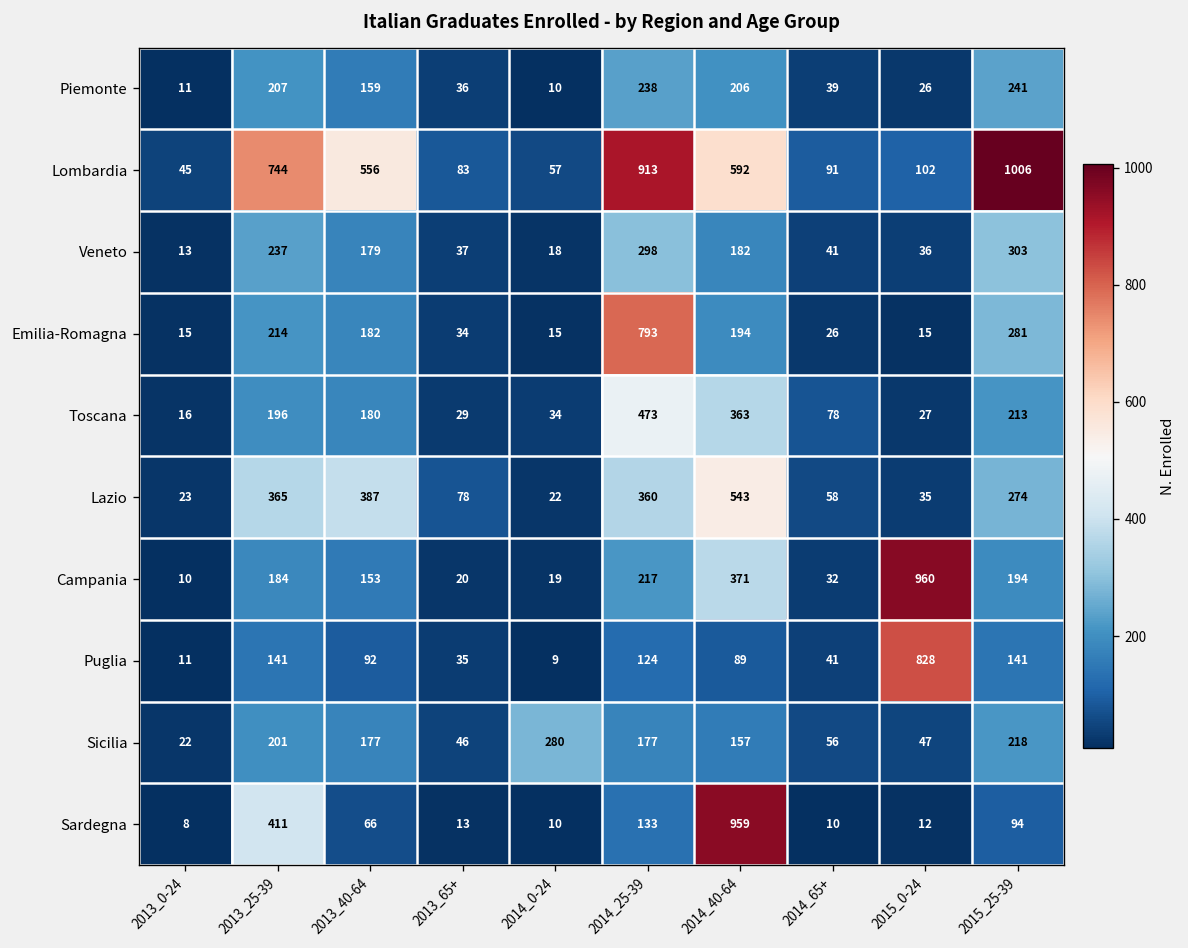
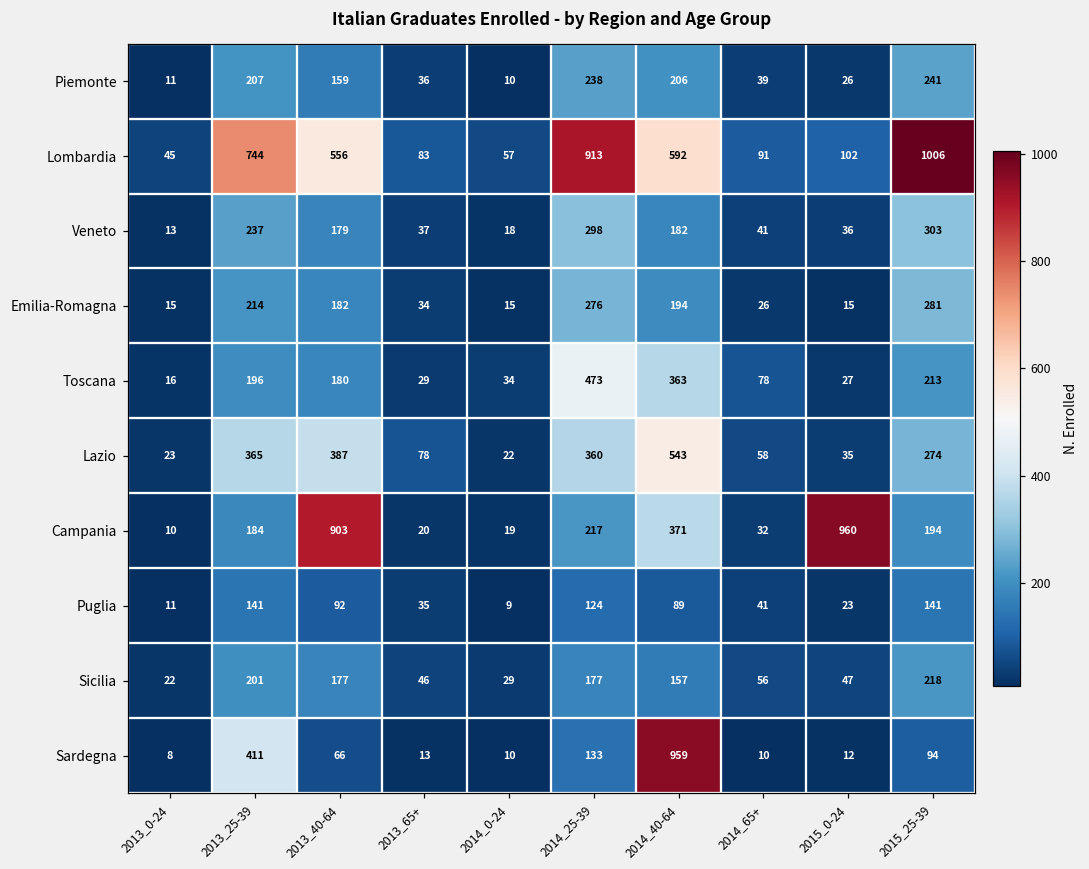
  {
    "Piemonte": {
      "2013_0-24": 11,
      "2013_25-39": 207,
      "2013_40-64": 159,
      "2013_65+": 36,
      "2014_0-24": 10,
      "2014_25-39": 238,
      "2014_40-64": 206,
      "2014_65+": 39,
      "2015_0-24": 26,
      "2015_25-39": 241
    },
    "Lombardia": {
      "2013_0-24": 45,
      "2013_25-39": 744,
      "2013_40-64": 556,
      "2013_65+": 83,
      "2014_0-24": 57,
      "2014_25-39": 913,
      "2014_40-64": 592,
      "2014_65+": 91,
      "2015_0-24": 102,
      "2015_25-39": 1006
    },
    "Veneto": {
      "2013_0-24": 13,
      "2013_25-39": 237,
      "2013_40-64": 179,
      "2013_65+": 37,
      "2014_0-24": 18,
      "2014_25-39": 298,
      "2014_40-64": 182,
      "2014_65+": 41,
      "2015_0-24": 36,
      "2015_25-39": 303
    },
    "Emilia-Romagna": {
      "2013_0-24": 15,
      "2013_25-39": 214,
      "2013_40-64": 182,
      "2013_65+": 34,
      "2014_0-24": 15,
-     "2014_25-39": 793,
+     "2014_25-39": 276,
      "2014_40-64": 194,
      "2014_65+": 26,
      "2015_0-24": 15,
      "2015_25-39": 281
    },
    "Toscana": {
      "2013_0-24": 16,
      "2013_25-39": 196,
      "2013_40-64": 180,
      "2013_65+": 29,
      "2014_0-24": 34,
      "2014_25-39": 473,
      "2014_40-64": 363,
      "2014_65+": 78,
      "2015_0-24": 27,
      "2015_25-39": 213
    },
    "Lazio": {
      "2013_0-24": 23,
      "2013_25-39": 365,
      "2013_40-64": 387,
      "2013_65+": 78,
      "2014_0-24": 22,
      "2014_25-39": 360,
      "2014_40-64": 543,
      "2014_65+": 58,
      "2015_0-24": 35,
      "2015_25-39": 274
    },
    "Campania": {
      "2013_0-24": 10,
      "2013_25-39": 184,
-     "2013_40-64": 153,
+     "2013_40-64": 903,
      "2013_65+": 20,
      "2014_0-24": 19,
      "2014_25-39": 217,
      "2014_40-64": 371,
      "2014_65+": 32,
      "2015_0-24": 960,
      "2015_25-39": 194
    },
    "Puglia": {
      "2013_0-24": 11,
      "2013_25-39": 141,
      "2013_40-64": 92,
      "2013_65+": 35,
      "2014_0-24": 9,
      "2014_25-39": 124,
      "2014_40-64": 89,
      "2014_65+": 41,
-     "2015_0-24": 828,
+     "2015_0-24": 23,
      "2015_25-39": 141
    },
    "Sicilia": {
      "2013_0-24": 22,
      "2013_25-39": 201,
      "2013_40-64": 177,
      "2013_65+": 46,
-     "2014_0-24": 280,
+     "2014_0-24": 29,
      "2014_25-39": 177,
      "2014_40-64": 157,
      "2014_65+": 56,
      "2015_0-24": 47,
      "2015_25-39": 218
    },
    "Sardegna": {
      "2013_0-24": 8,
      "2013_25-39": 411,
      "2013_40-64": 66,
      "2013_65+": 13,
      "2014_0-24": 10,
      "2014_25-39": 133,
      "2014_40-64": 959,
      "2014_65+": 10,
      "2015_0-24": 12,
      "2015_25-39": 94
    }
  }
